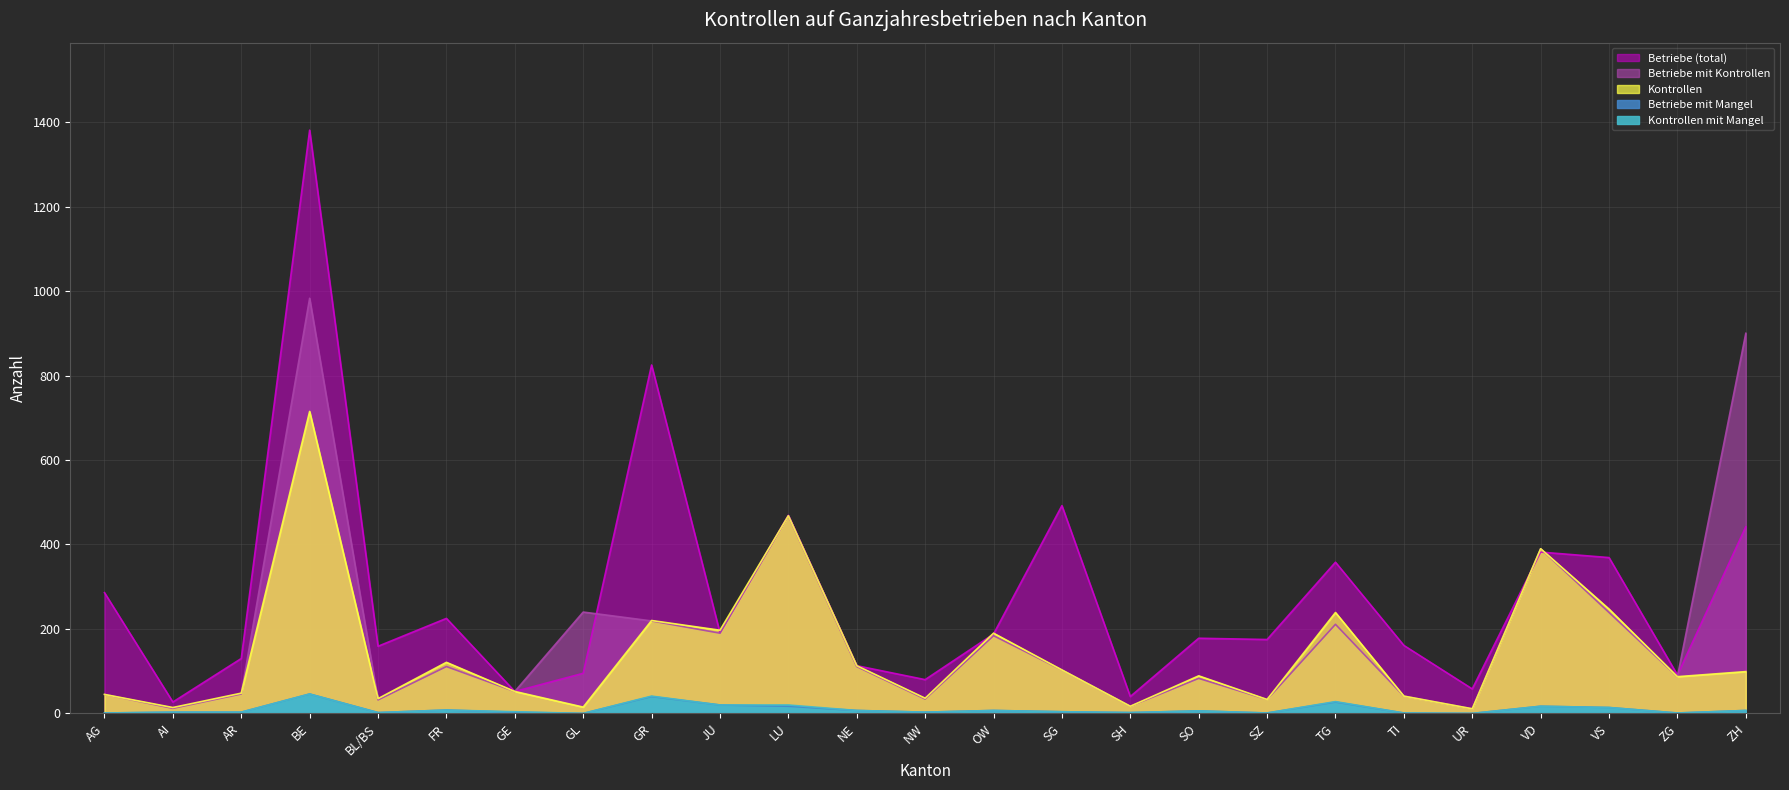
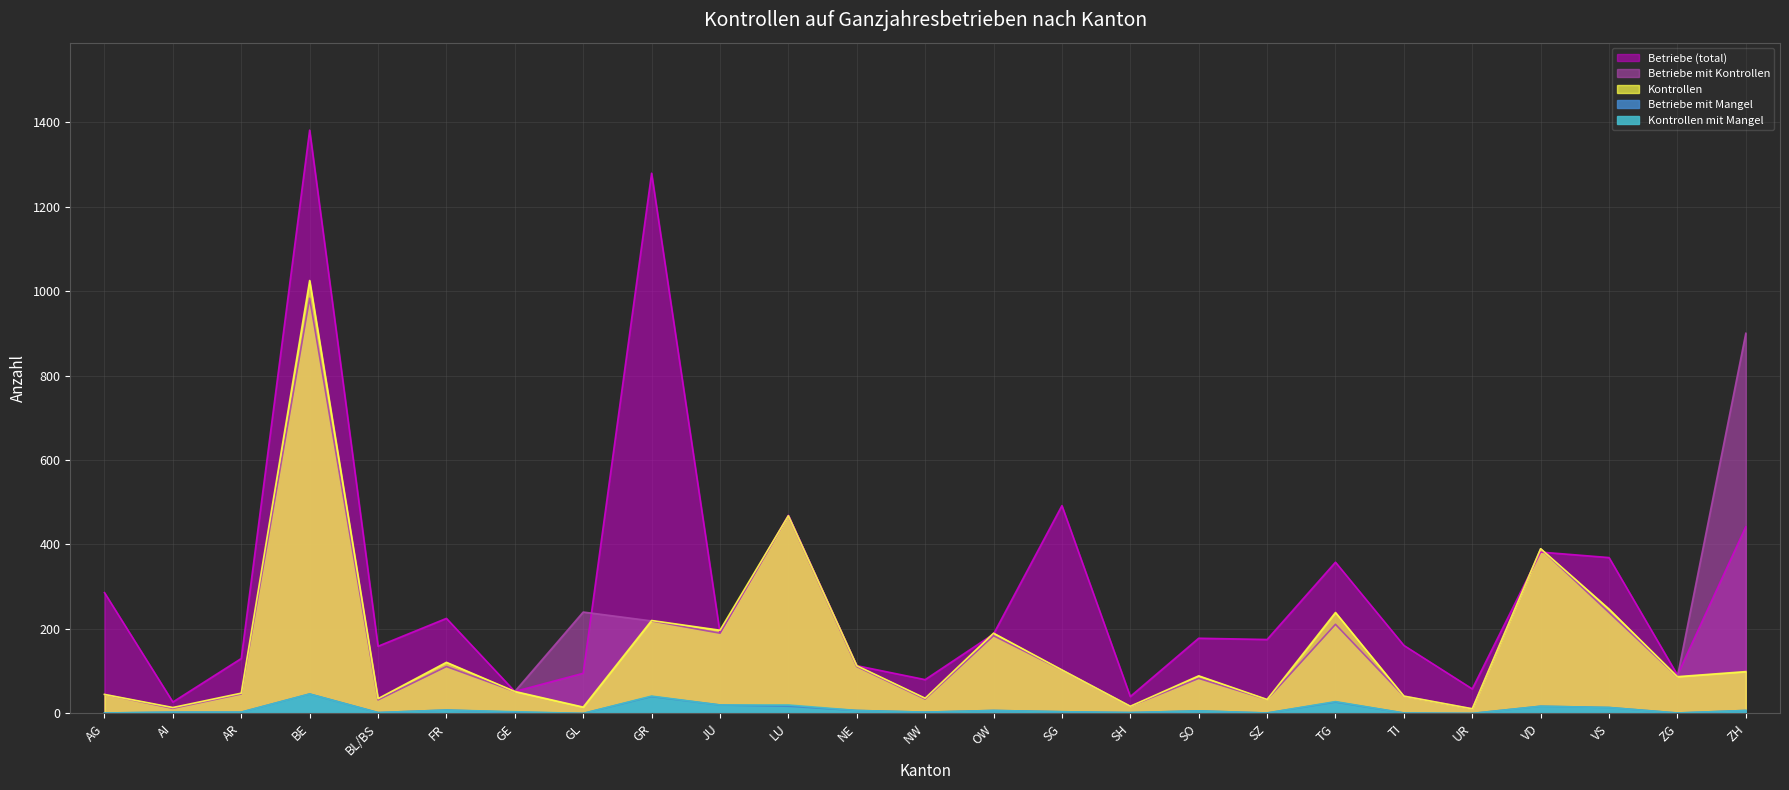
  {
    "Betriebe (total)": {
      "AG": 290,
      "AI": 30,
      "AR": 130,
      "BE": 1380,
      "BL/BS": 160,
      "FR": 230,
      "GL": 100,
-     "GR": 830,
+     "GR": 1280,
      "NW": 80,
      "SG": 490,
      "SH": 40,
      "SO": 180,
      "SZ": 180,
      "TG": 360,
      "TI": 160,
      "UR": 60,
      "VD": 380,
      "VS": 370,
      "ZH": 440
    },
    "Betriebe mit Kontrollen": {
      "BE": 980,
      "FR": 110,
      "GL": 240,
      "SO": 80,
      "TG": 210,
      "VS": 240,
      "ZH": 900
    },
    "Kontrollen": {
-     "BE": 720,
+     "BE": 1030,
      "FR": 120,
      "GL": 20,
      "JU": 200,
      "SO": 90,
      "TG": 240,
      "VS": 250,
      "ZH": 100
    }
  }
